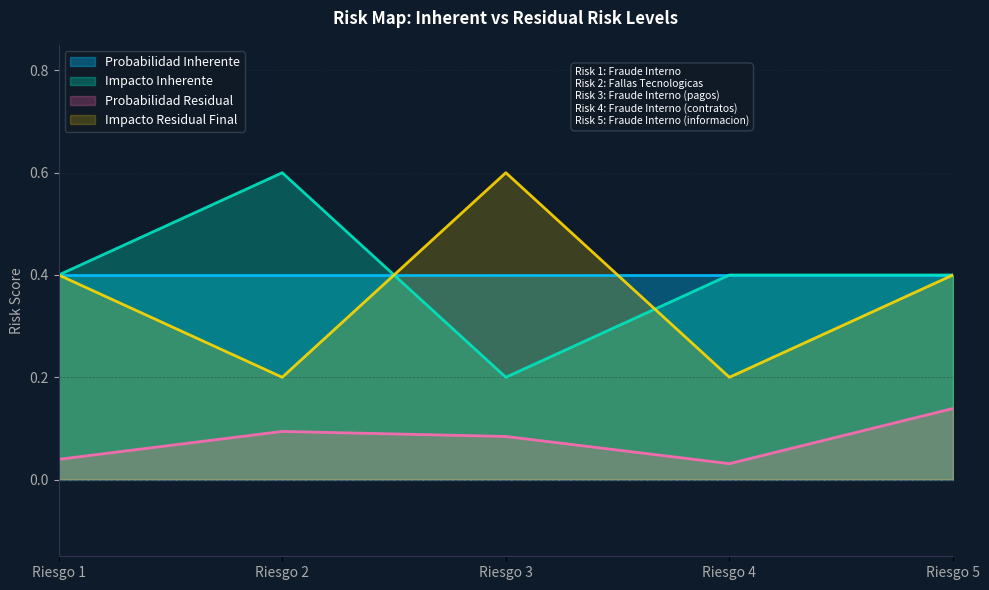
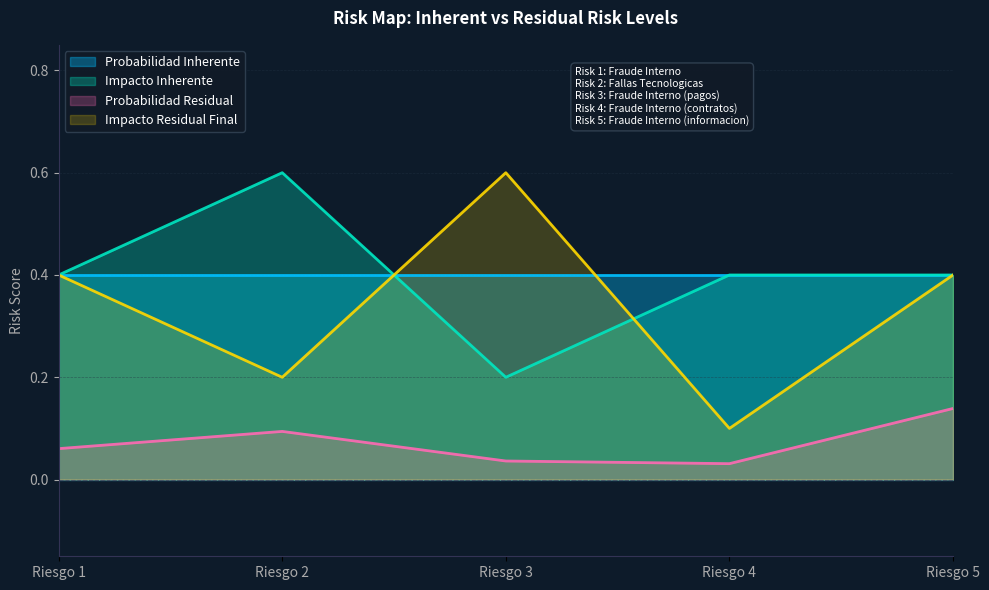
  {
    "Probabilidad Residual": {
-     "Riesgo 1": 0.04,
+     "Riesgo 1": 0.06,
      "Riesgo 2": 0.09,
-     "Riesgo 3": 0.08,
+     "Riesgo 3": 0.04,
      "Riesgo 4": 0.03,
      "Riesgo 5": 0.14
    },
    "Impacto Residual Final": {
      "Riesgo 2": 0.2,
      "Riesgo 3": 0.6,
-     "Riesgo 4": 0.2
+     "Riesgo 4": 0.1
    }
  }
